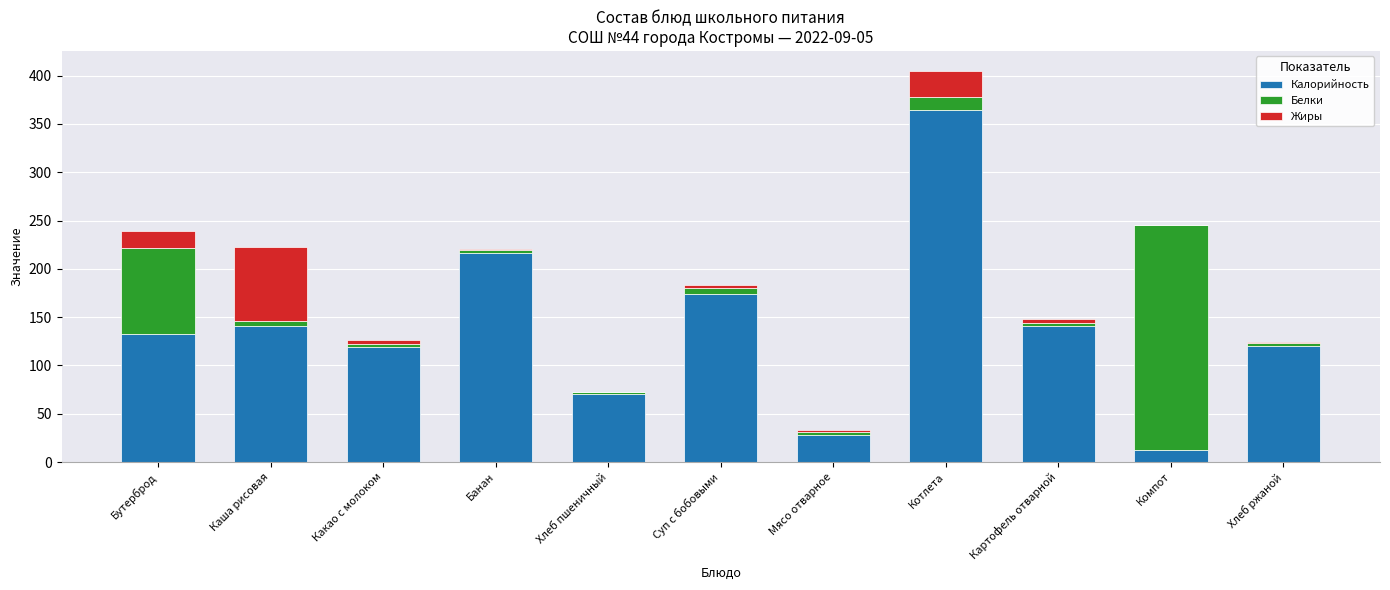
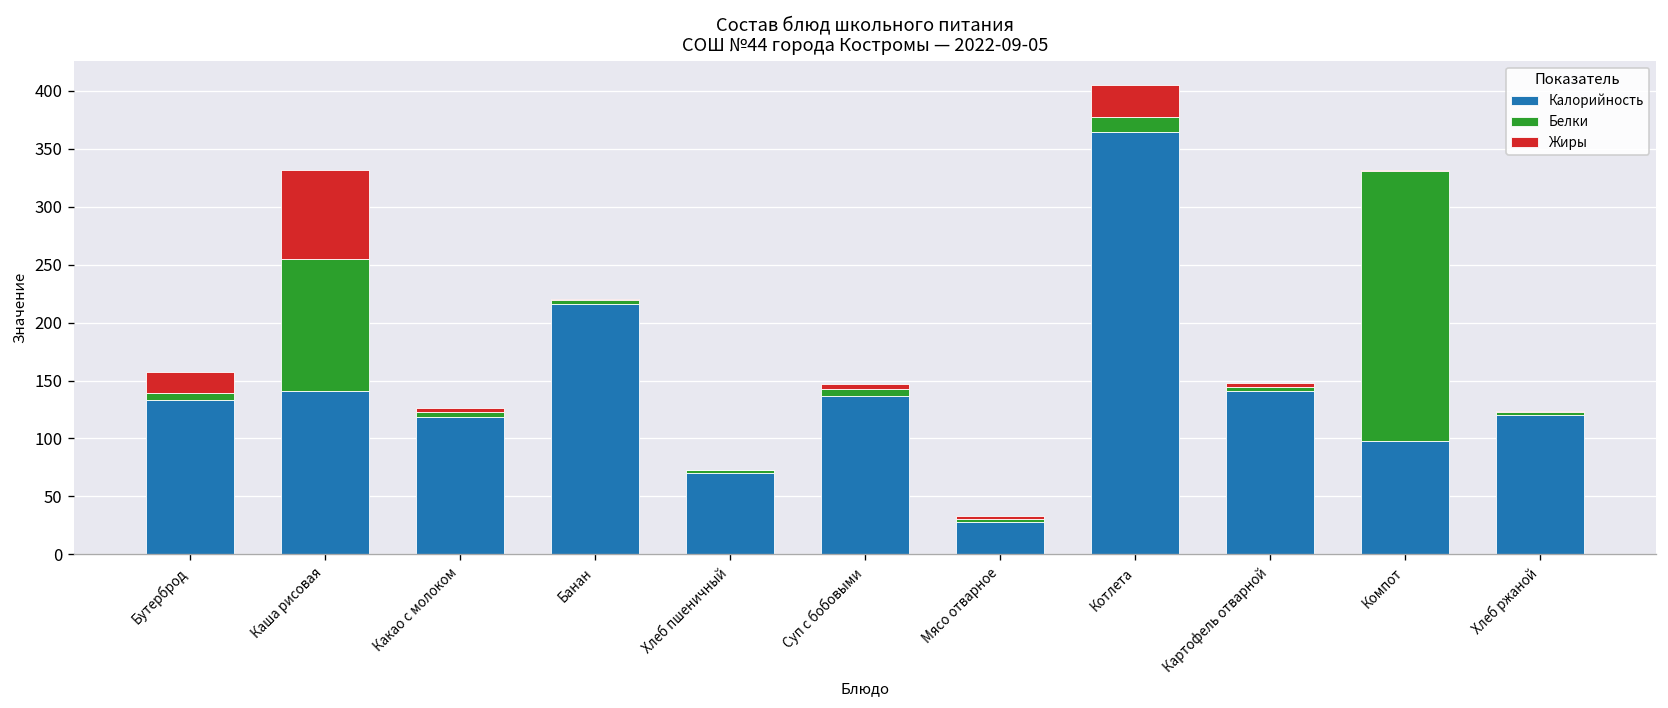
  {
    "Калорийность": {
      "Бутерброд": 130,
      "Каша рисовая": 140,
      "Какао с молоком": 120,
      "Банан": 220,
      "Хлеб пшеничный": 70,
-     "Суп с бобовыми": 170,
+     "Суп с бобовыми": 140,
      "Мясо отварное": 30,
      "Котлета": 360,
      "Картофель отварной": 140,
-     "Компот": 10,
+     "Компот": 100,
      "Хлеб ржаной": 120
    },
    "Белки": {
-     "Бутерброд": 90,
-     "Каша рисовая": 10,
+     "Бутерброд": 10,
+     "Каша рисовая": 110,
      "Какао с молоком": 0,
      "Банан": 0,
      "Суп с бобовыми": 10,
      "Мясо отварное": 0,
      "Котлета": 10,
      "Картофель отварной": 0,
      "Компот": 230,
      "Хлеб ржаной": 0
    },
    "Жиры": {
      "Бутерброд": 20,
      "Каша рисовая": 80,
      "Какао с молоком": 0,
      "Суп с бобовыми": 0,
      "Котлета": 30,
      "Картофель отварной": 0
    }
  }
